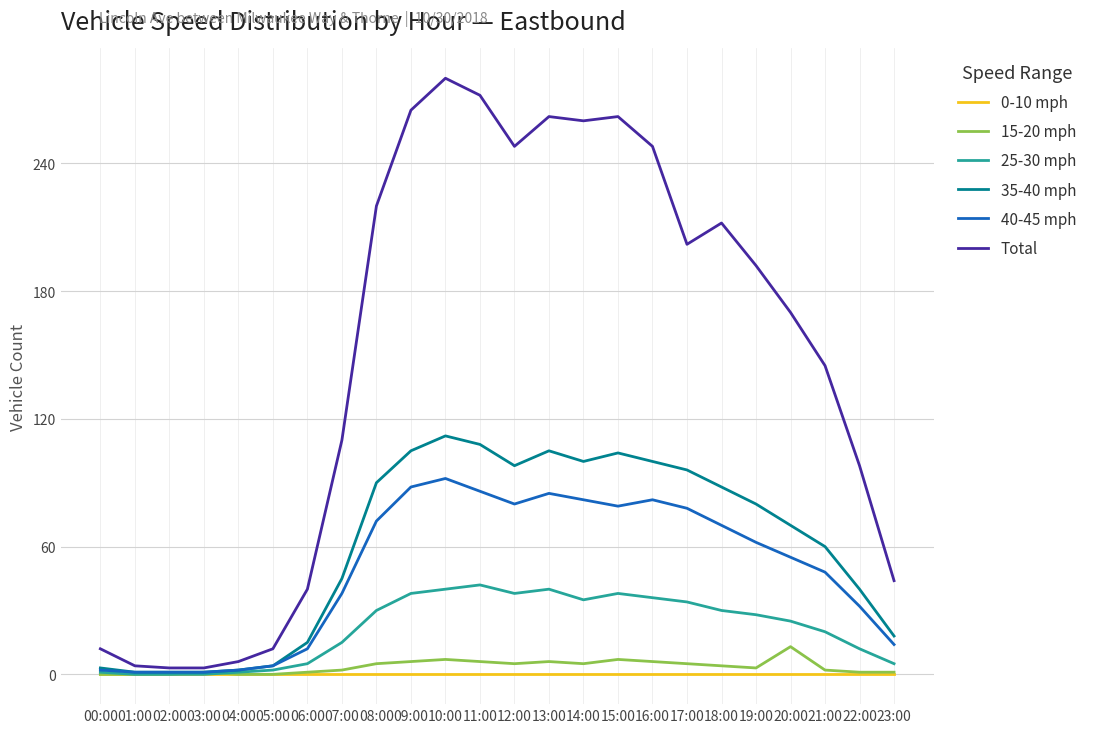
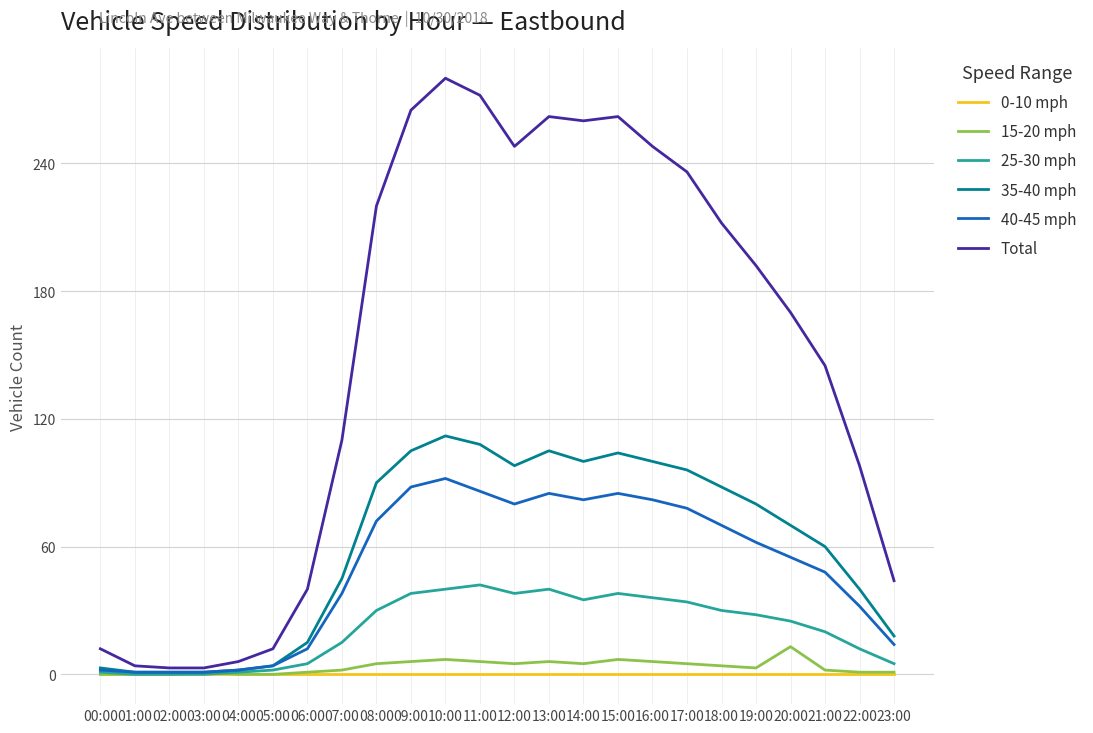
  {
    "0-10 mph": {
      "07:00": 0,
      "08:00": 0,
      "09:00": 0,
      "10:00": 0,
      "11:00": 0,
      "12:00": 0,
      "13:00": 0,
      "14:00": 0,
      "15:00": 0,
      "16:00": 0,
      "17:00": 0,
      "18:00": 0,
      "19:00": 0,
      "20:00": 0,
      "21:00": 0
    },
    "15-20 mph": {
      "07:00": 2,
      "08:00": 5,
      "09:00": 6,
      "10:00": 7,
      "11:00": 6,
      "12:00": 5,
      "13:00": 6,
      "14:00": 5,
      "15:00": 7,
      "16:00": 6,
      "17:00": 5,
      "18:00": 4,
      "19:00": 3,
      "20:00": 13,
      "21:00": 2
    },
    "40-45 mph": {
      "06:00": 12,
      "07:00": 38,
      "08:00": 72,
      "09:00": 88,
      "10:00": 92,
      "11:00": 86,
      "12:00": 80,
      "13:00": 85,
      "14:00": 82,
-     "15:00": 79,
+     "15:00": 85,
      "16:00": 82,
      "17:00": 78,
      "18:00": 70,
      "19:00": 62,
      "20:00": 55,
      "21:00": 48,
      "22:00": 32,
      "23:00": 14
    },
    "Total": {
      "00:00": 12,
      "01:00": 4,
      "02:00": 3,
      "03:00": 3,
      "04:00": 6,
      "05:00": 12,
      "06:00": 40,
      "07:00": 110,
      "08:00": 220,
      "09:00": 265,
      "10:00": 280,
      "11:00": 272,
      "12:00": 248,
      "13:00": 262,
      "14:00": 260,
      "15:00": 262,
      "16:00": 248,
-     "17:00": 202,
+     "17:00": 236,
      "18:00": 212,
      "19:00": 192,
      "20:00": 170,
      "21:00": 145,
      "22:00": 98,
      "23:00": 44
    }
  }
